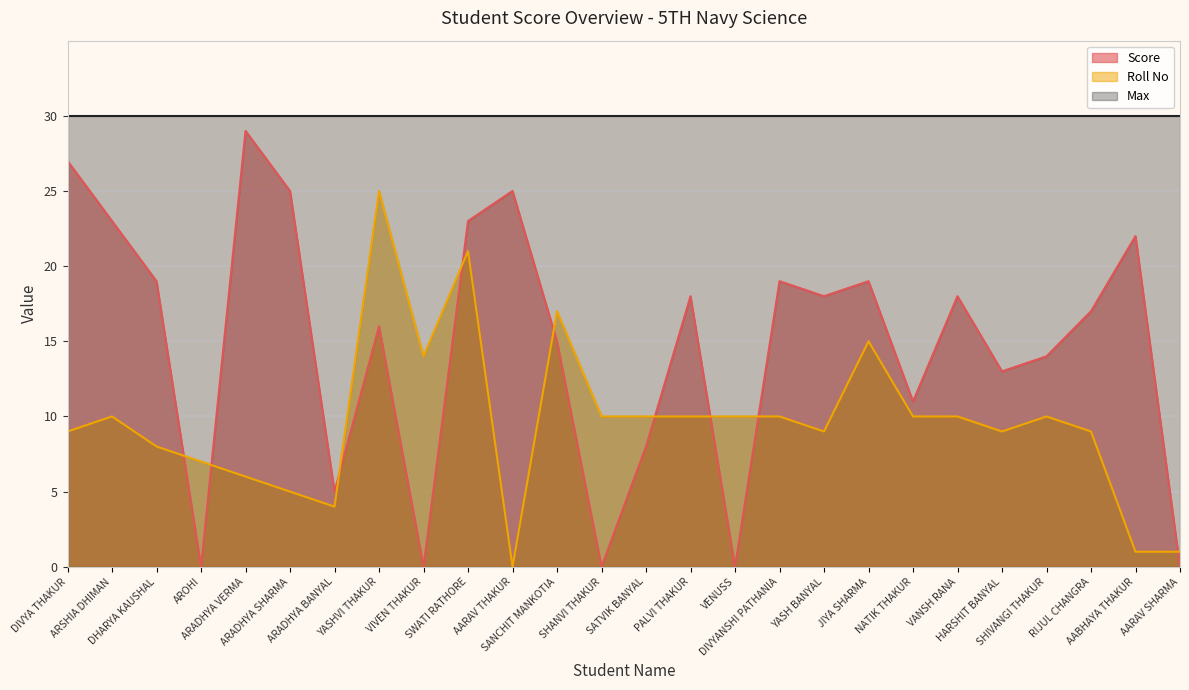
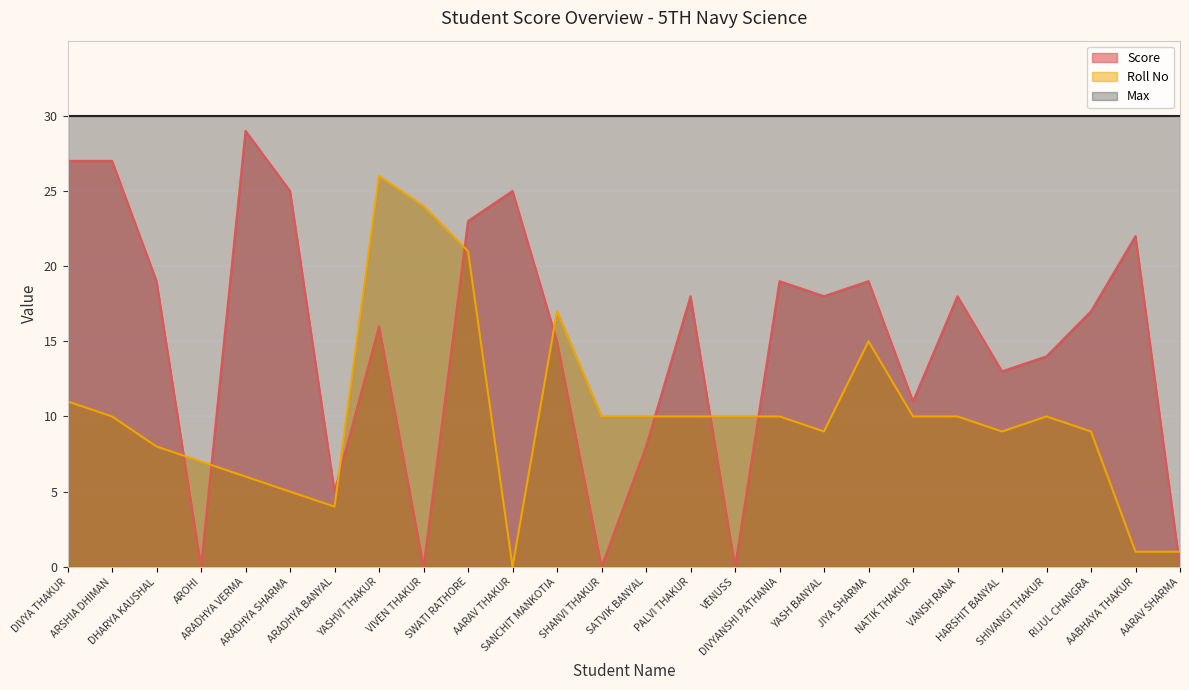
  {
    "Score": {
      "DIVYA THAKUR": 27,
-     "ARSHIA DHIMAN": 23,
+     "ARSHIA DHIMAN": 27,
      "DHARYA KAUSHAL": 19,
      "AROHI": 0,
      "ARADHYA VERMA": 29,
      "ARADHYA SHARMA": 25,
      "ARADHYA BANYAL": 5,
      "YASHVI THAKUR": 16,
      "VIVEN THAKUR": 0,
      "SWATI RATHORE": 23,
      "AARAV THAKUR": 25,
      "SANCHIT MANKOTIA": 15,
      "SHANVI THAKUR": 0,
      "SATVIK BANYAL": 8,
      "PALVI THAKUR": 18,
      "VENUSS": 0,
      "DIVYANSHI PATHANIA": 19,
      "YASH BANYAL": 18,
      "JIYA SHARMA": 19,
      "NATIK THAKUR": 11,
      "VANSH RANA": 18,
      "HARSHIT BANYAL": 13,
      "SHIVANGI THAKUR": 14,
      "RIJUL CHANGRA": 17,
      "AABHAYA THAKUR": 22,
      "AARAV SHARMA": 0
    },
    "Roll No": {
-     "DIVYA THAKUR": 9,
+     "DIVYA THAKUR": 11,
      "ARSHIA DHIMAN": 10,
      "DHARYA KAUSHAL": 8,
      "AROHI": 7,
      "ARADHYA VERMA": 6,
      "ARADHYA SHARMA": 5,
      "ARADHYA BANYAL": 4,
-     "YASHVI THAKUR": 25,
-     "VIVEN THAKUR": 14,
+     "YASHVI THAKUR": 26,
+     "VIVEN THAKUR": 24,
      "SWATI RATHORE": 21,
      "AARAV THAKUR": 0,
      "SANCHIT MANKOTIA": 17,
      "SHANVI THAKUR": 10,
      "SATVIK BANYAL": 10,
      "PALVI THAKUR": 10,
      "VENUSS": 10,
      "DIVYANSHI PATHANIA": 10,
      "YASH BANYAL": 9,
      "JIYA SHARMA": 15,
      "NATIK THAKUR": 10,
      "VANSH RANA": 10,
      "HARSHIT BANYAL": 9,
      "SHIVANGI THAKUR": 10,
      "RIJUL CHANGRA": 9,
      "AABHAYA THAKUR": 1,
      "AARAV SHARMA": 1
    },
    "Max": {
      "DIVYA THAKUR": 30,
      "ARSHIA DHIMAN": 30,
      "DHARYA KAUSHAL": 30,
      "AROHI": 30,
      "ARADHYA VERMA": 30,
      "ARADHYA SHARMA": 30,
      "ARADHYA BANYAL": 30,
      "YASHVI THAKUR": 30,
      "VIVEN THAKUR": 30,
      "SWATI RATHORE": 30,
      "AARAV THAKUR": 30,
      "SANCHIT MANKOTIA": 30,
      "SHANVI THAKUR": 30,
      "SATVIK BANYAL": 30,
      "PALVI THAKUR": 30,
      "VENUSS": 30,
      "DIVYANSHI PATHANIA": 30,
      "YASH BANYAL": 30,
      "JIYA SHARMA": 30,
      "NATIK THAKUR": 30,
      "VANSH RANA": 30,
      "HARSHIT BANYAL": 30,
      "SHIVANGI THAKUR": 30,
      "RIJUL CHANGRA": 30,
      "AABHAYA THAKUR": 30,
      "AARAV SHARMA": 30
    }
  }
